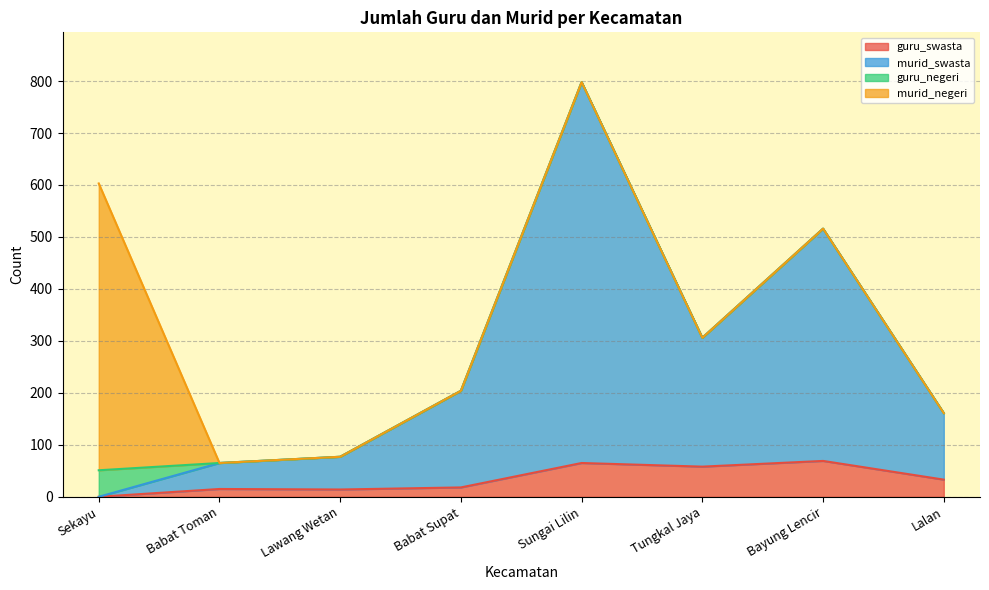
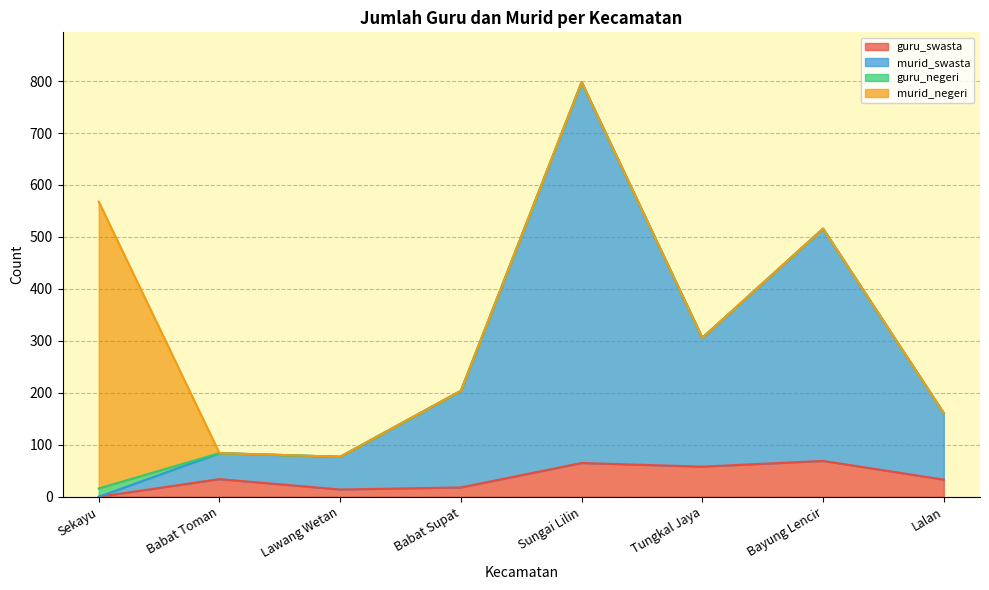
  {
    "guru_swasta": {
-     "Babat Toman": 20,
+     "Babat Toman": 30,
      "Lawang Wetan": 10,
      "Babat Supat": 20,
      "Sungai Lilin": 70,
      "Tungkal Jaya": 60,
      "Bayung Lencir": 70,
      "Lalan": 30
    },
    "guru_negeri": {
-     "Sekayu": 50
+     "Sekayu": 20
    },
    "murid_negeri": {
      "Sekayu": 550
    }
  }
